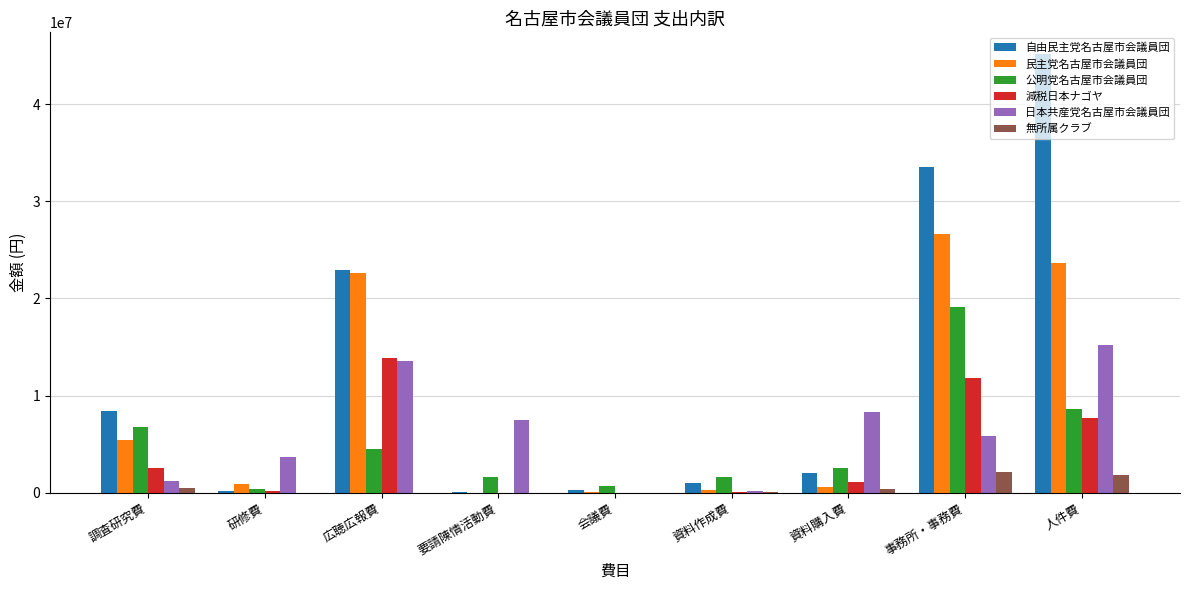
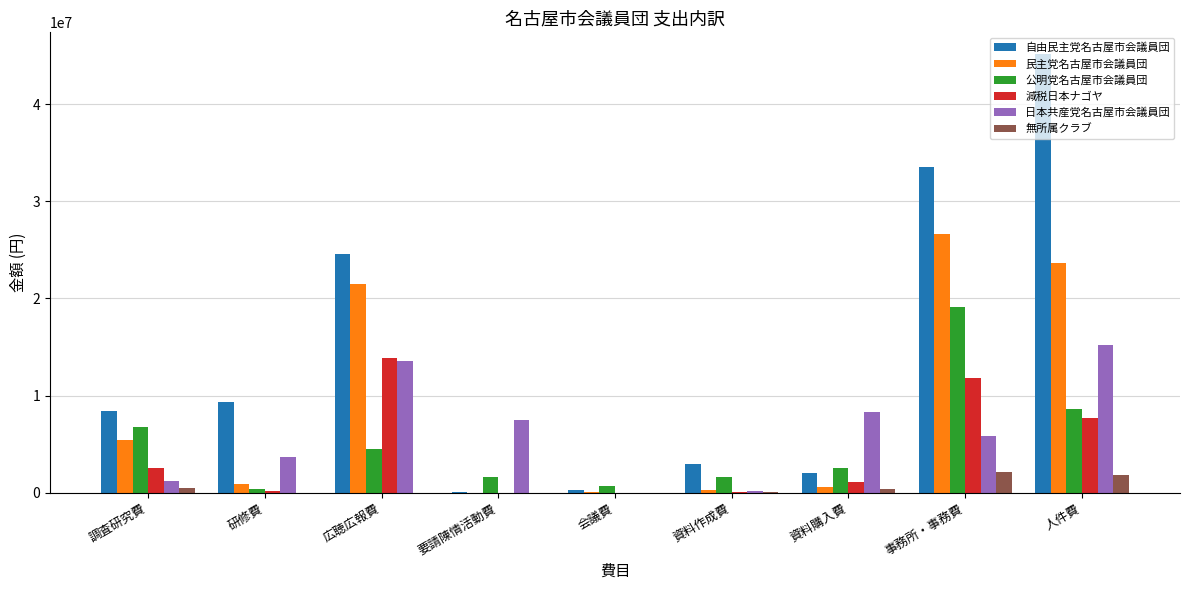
  {
    "自由民主党名古屋市会議員団": {
      "調査研究費": 8000000,
-     "研修費": 0,
-     "広聴広報費": 23000000,
+     "研修費": 9000000,
+     "広聴広報費": 25000000,
      "会議費": 0,
-     "資料作成費": 1000000,
+     "資料作成費": 3000000,
      "資料購入費": 2000000,
      "事務所・事務費": 34000000
    },
    "民主党名古屋市会議員団": {
      "調査研究費": 5000000,
      "研修費": 1000000,
-     "広聴広報費": 23000000,
+     "広聴広報費": 21000000,
      "要請陳情活動費": 0,
      "資料作成費": 0,
      "資料購入費": 1000000,
      "事務所・事務費": 27000000,
      "人件費": 24000000
    },
    "公明党名古屋市会議員団": {
      "調査研究費": 7000000,
      "研修費": 0,
      "広聴広報費": 4000000,
      "要請陳情活動費": 2000000,
      "会議費": 1000000,
      "資料作成費": 2000000,
      "資料購入費": 3000000,
      "事務所・事務費": 19000000,
      "人件費": 9000000
    },
    "減税日本ナゴヤ": {
      "調査研究費": 3000000,
      "広聴広報費": 14000000,
      "要請陳情活動費": 0,
      "資料購入費": 1000000,
      "事務所・事務費": 12000000,
      "人件費": 8000000
    },
    "日本共産党名古屋市会議員団": {
      "調査研究費": 1000000,
      "研修費": 4000000,
      "広聴広報費": 14000000,
      "要請陳情活動費": 7000000,
      "会議費": 0,
      "資料購入費": 8000000,
      "事務所・事務費": 6000000,
      "人件費": 15000000
    },
    "無所属クラブ": {
      "調査研究費": 0,
      "要請陳情活動費": 0,
      "会議費": 0,
      "資料購入費": 0,
      "事務所・事務費": 2000000,
      "人件費": 2000000
    }
  }
